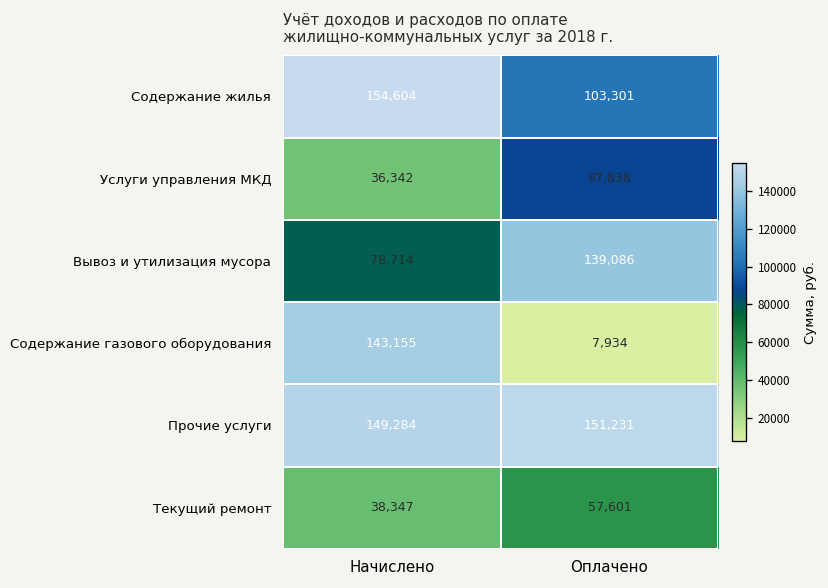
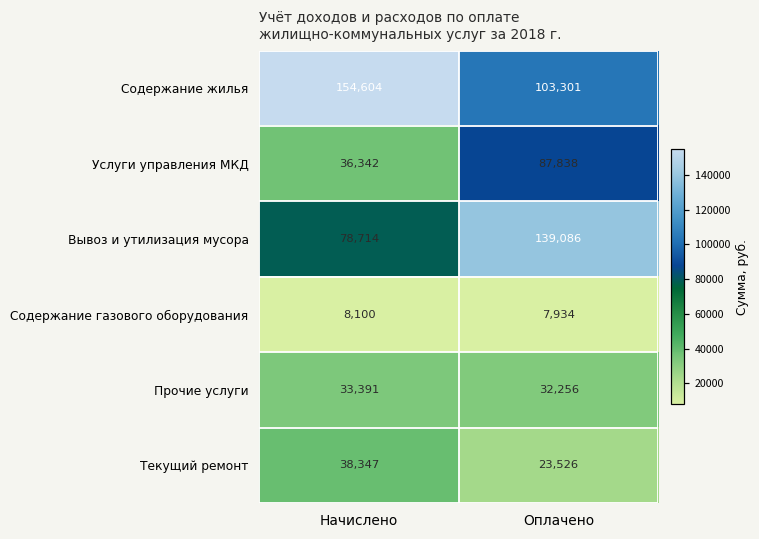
  {
    "Содержание жилья": {
      "Начислено": "154,604",
      "Оплачено": "103,301"
    },
    "Услуги управления МКД": {
      "Начислено": "36,342",
      "Оплачено": "87,838"
    },
    "Вывоз и утилизация мусора": {
      "Начислено": "78,714",
      "Оплачено": "139,086"
    },
    "Содержание газового оборудования": {
-     "Начислено": "143,155",
+     "Начислено": "8,100",
      "Оплачено": "7,934"
    },
    "Прочие услуги": {
-     "Начислено": "149,284",
-     "Оплачено": "151,231"
+     "Начислено": "33,391",
+     "Оплачено": "32,256"
    },
    "Текущий ремонт": {
      "Начислено": "38,347",
-     "Оплачено": "57,601"
+     "Оплачено": "23,526"
    }
  }
